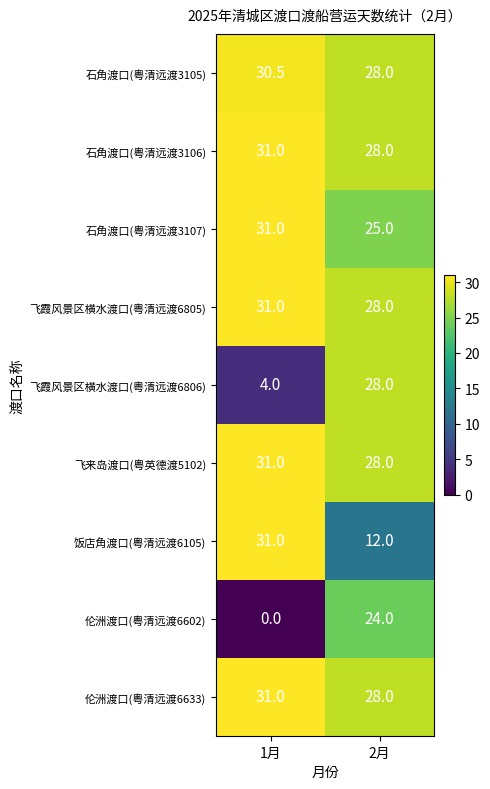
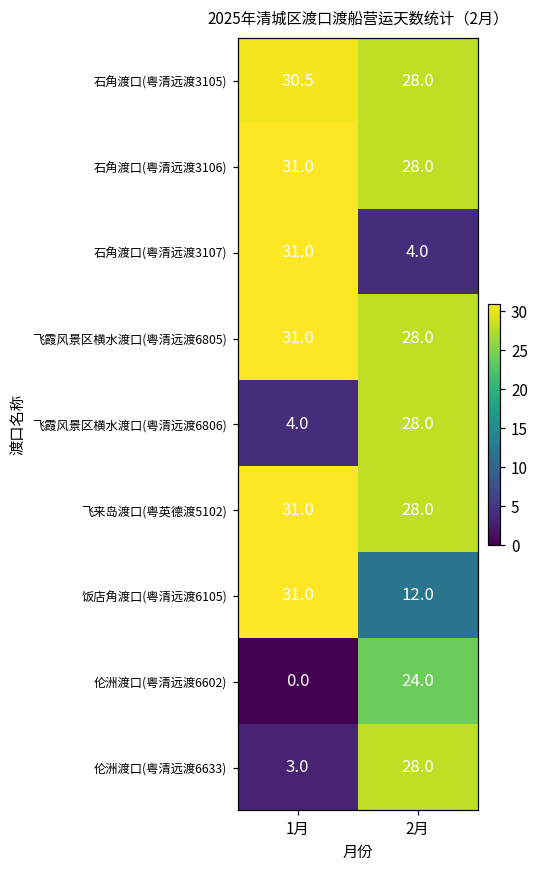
  {
    "石角渡口(粤清远渡3105)": {
      "1月": 30.5,
      "2月": 28.0
    },
    "石角渡口(粤清远渡3106)": {
      "1月": 31.0,
      "2月": 28.0
    },
    "石角渡口(粤清远渡3107)": {
      "1月": 31.0,
-     "2月": 25.0
+     "2月": 4.0
    },
    "飞霞风景区横水渡口(粤清远渡6805)": {
      "1月": 31.0,
      "2月": 28.0
    },
    "飞霞风景区横水渡口(粤清远渡6806)": {
      "1月": 4.0,
      "2月": 28.0
    },
    "飞来岛渡口(粤英德渡5102)": {
      "1月": 31.0,
      "2月": 28.0
    },
    "饭店角渡口(粤清远渡6105)": {
      "1月": 31.0,
      "2月": 12.0
    },
    "伦洲渡口(粤清远渡6602)": {
      "1月": 0.0,
      "2月": 24.0
    },
    "伦洲渡口(粤清远渡6633)": {
-     "1月": 31.0,
+     "1月": 3.0,
      "2月": 28.0
    }
  }
